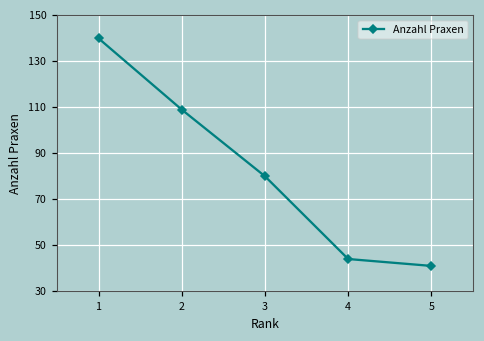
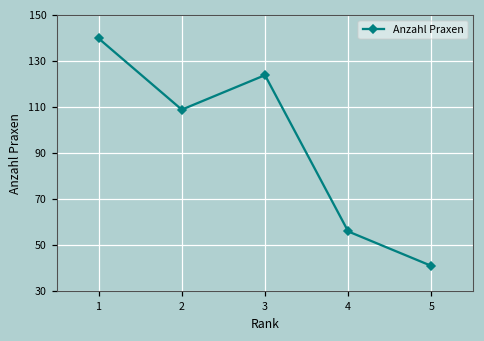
  {
    "1": 140,
    "2": 109,
-   "3": 80,
-   "4": 44,
+   "3": 124,
+   "4": 56,
    "5": 41
  }
